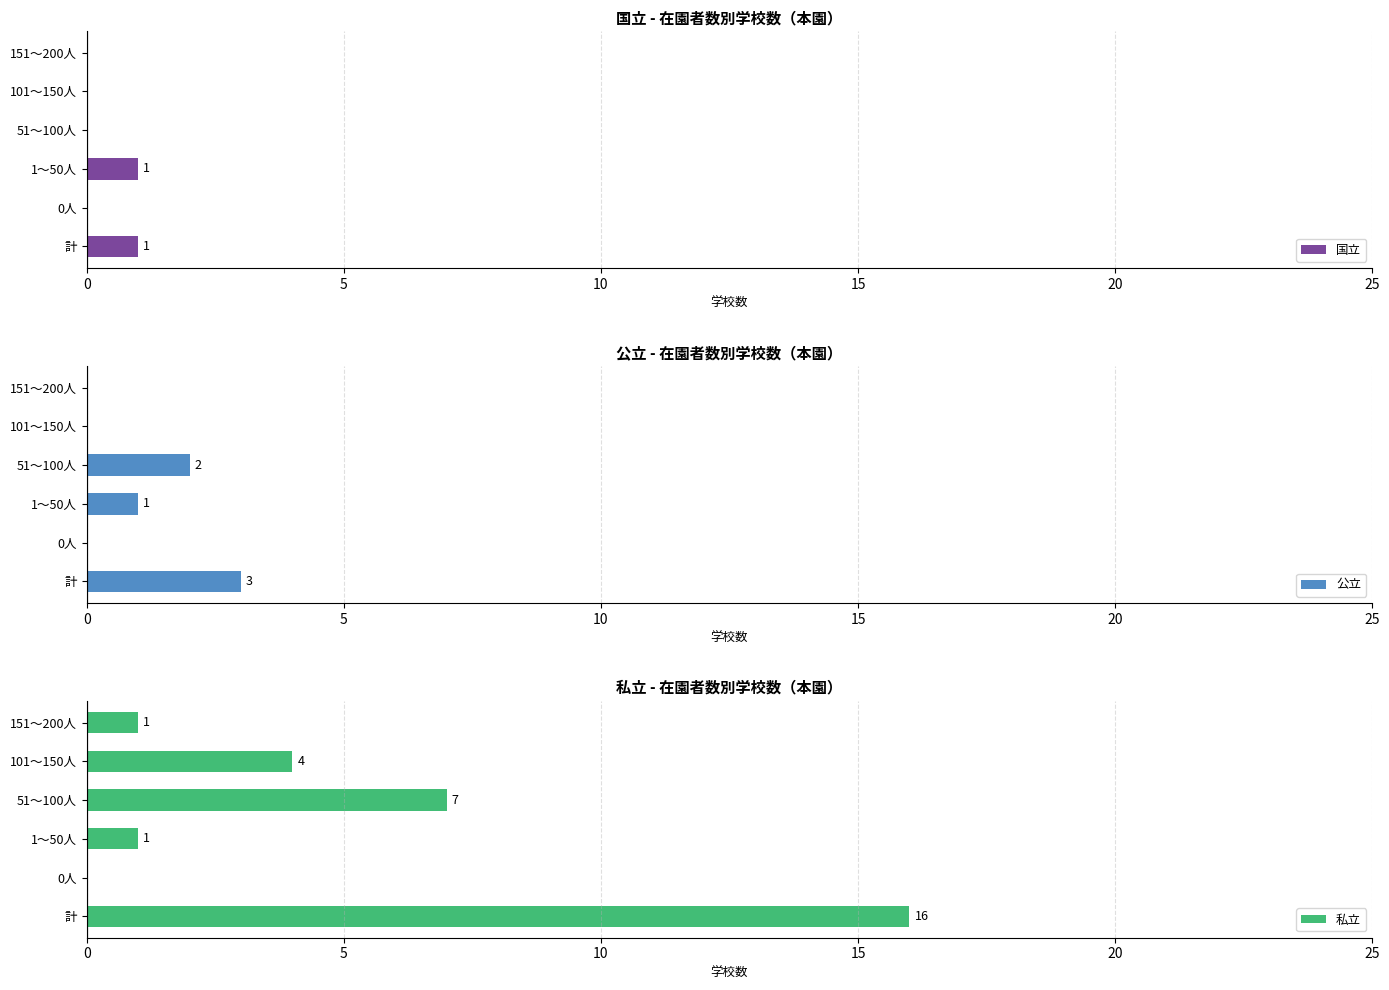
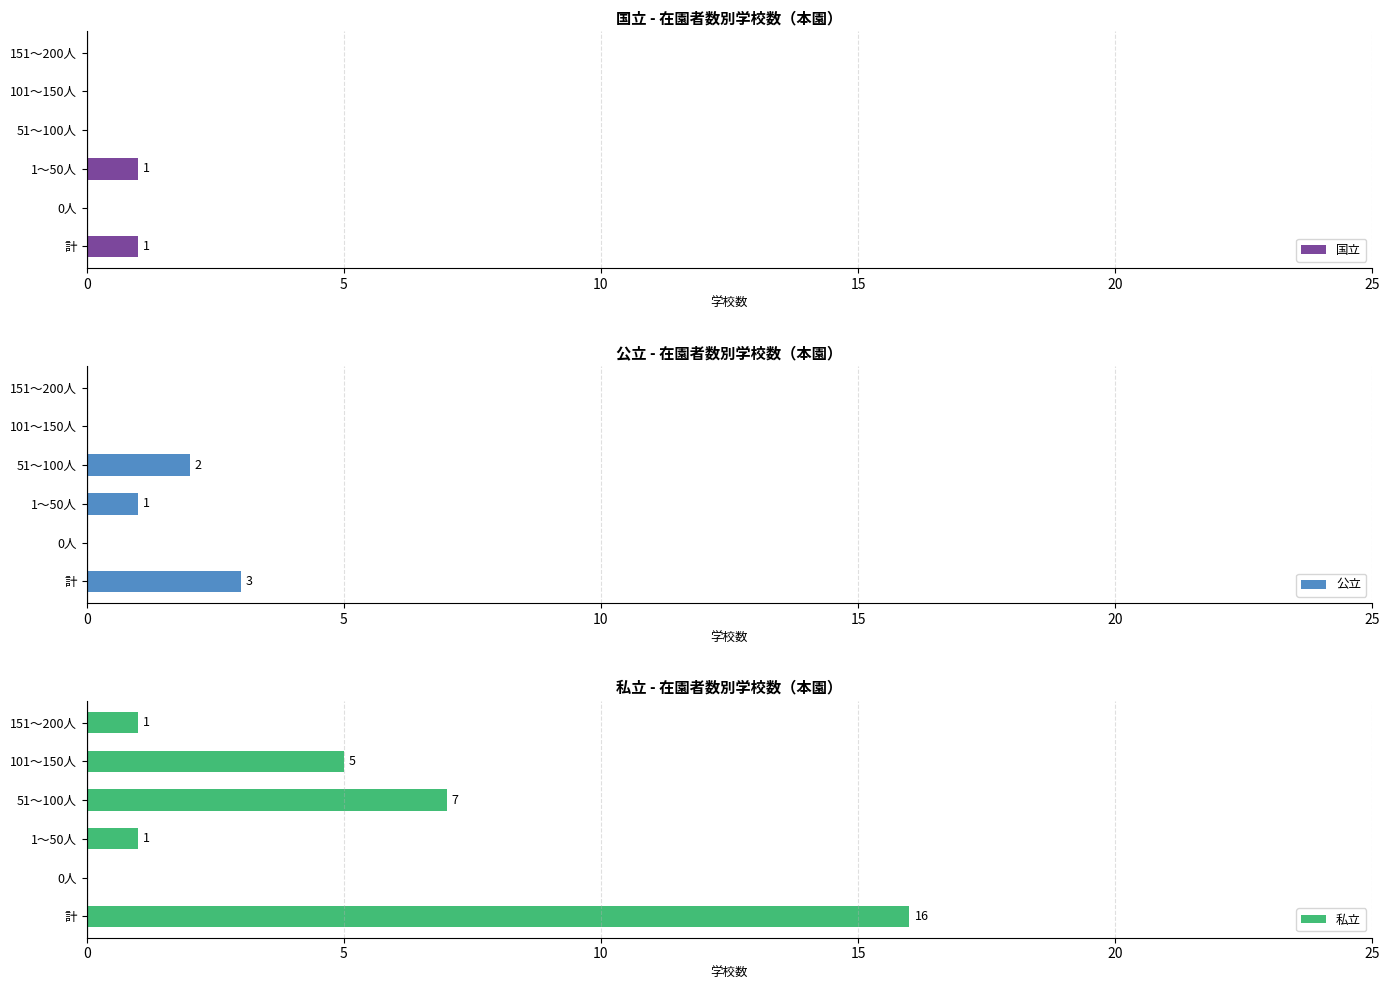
  {
    "国立 - 在園者数別学校数（本園）": {
      "1～50人": 1,
      "計": 1
    },
    "公立 - 在園者数別学校数（本園）": {
      "51～100人": 2,
      "1～50人": 1,
      "計": 3
    },
    "私立 - 在園者数別学校数（本園）": {
      "151～200人": 1,
-     "101～150人": 4,
+     "101～150人": 5,
      "51～100人": 7,
      "1～50人": 1,
      "計": 16
    }
  }
